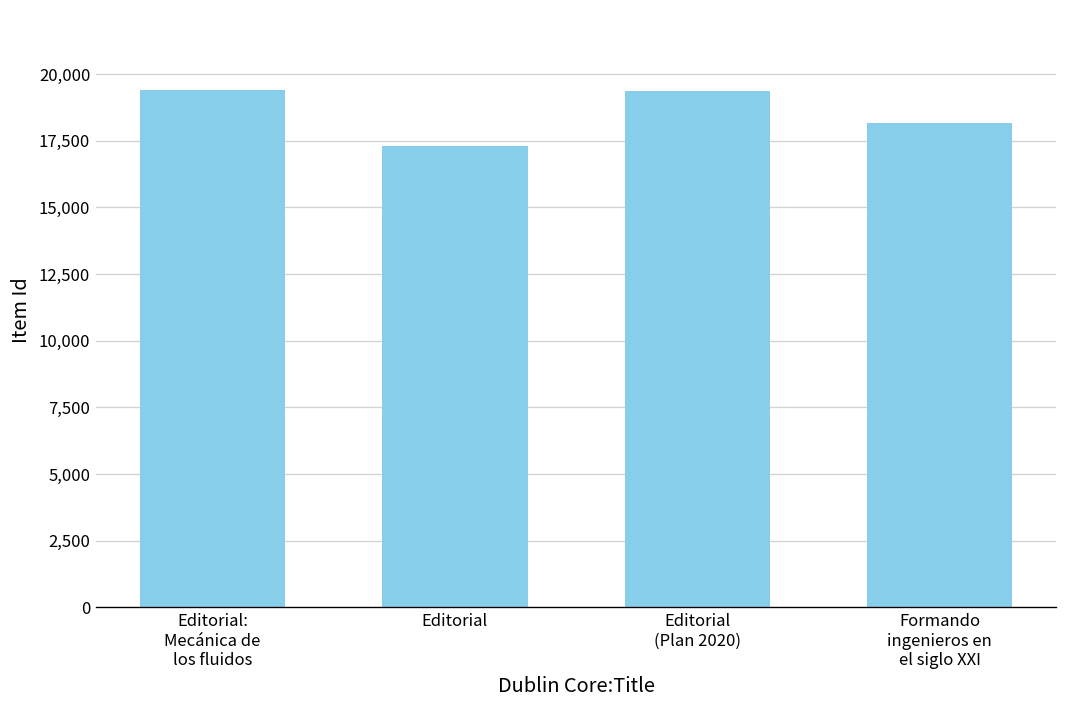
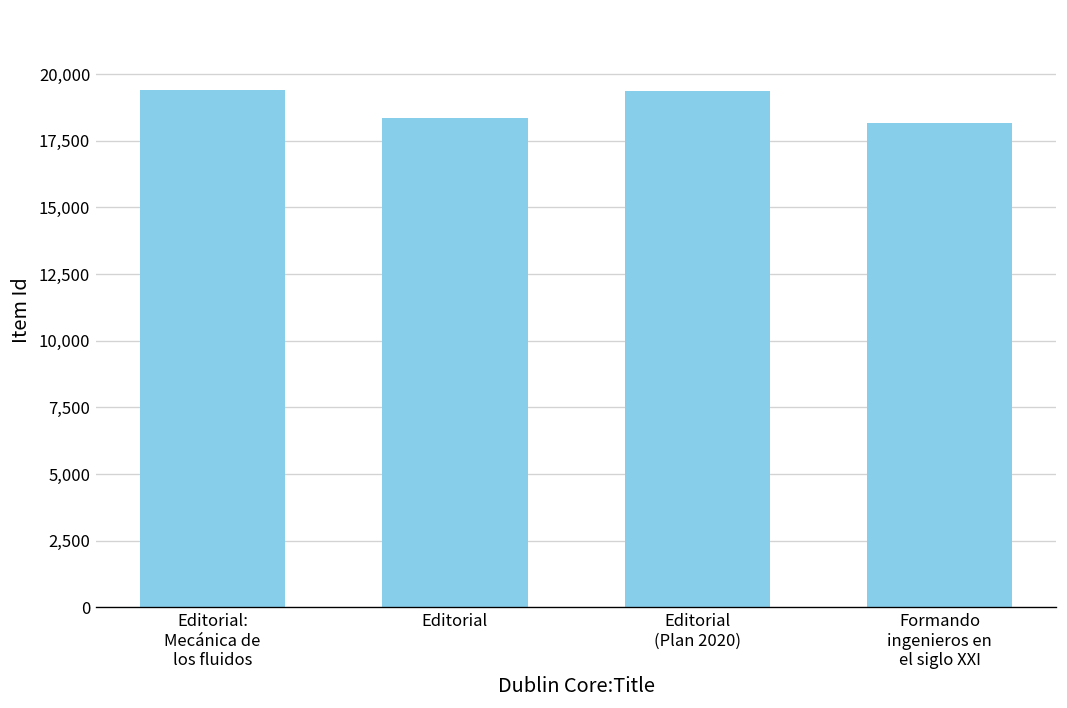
  {
    "Editorial: Mecánica de los fluidos": "19,400",
-   "Editorial": "17,300",
+   "Editorial": "18,400",
    "Editorial (Plan 2020)": "19,400",
    "Formando ingenieros en el siglo XXI": "18,200"
  }
